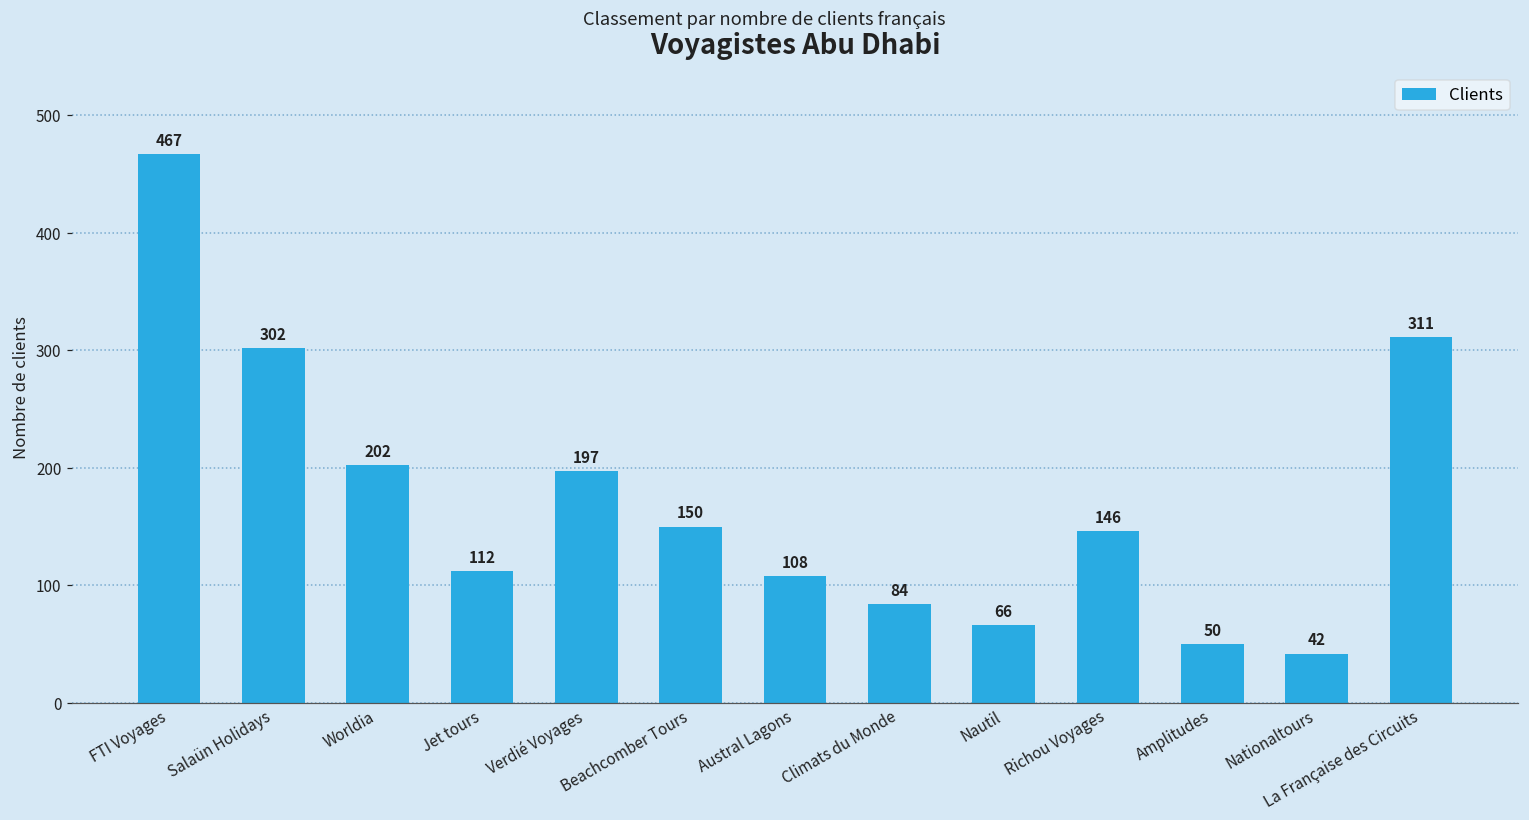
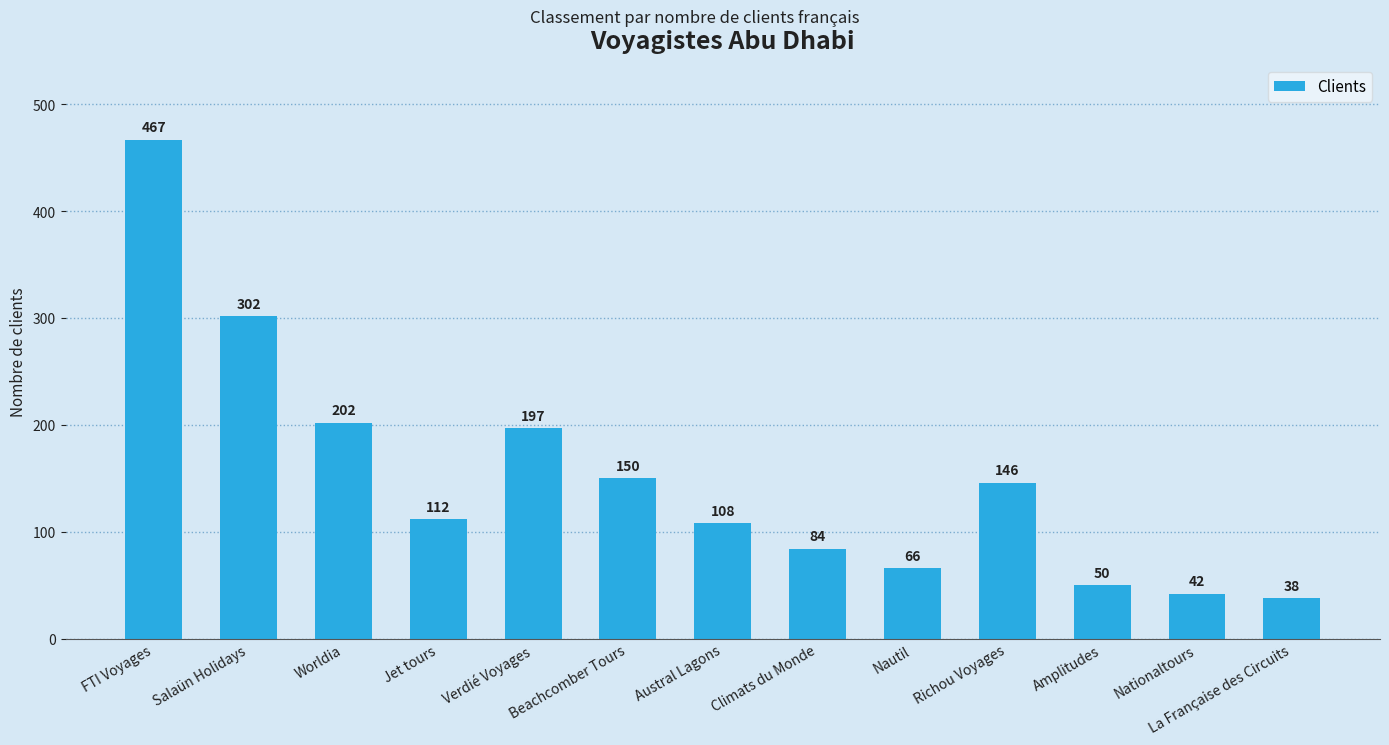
  {
    "FTI Voyages": 467,
    "Salaün Holidays": 302,
    "Worldia": 202,
    "Jet tours": 112,
    "Verdié Voyages": 197,
    "Beachcomber Tours": 150,
    "Austral Lagons": 108,
    "Climats du Monde": 84,
    "Nautil": 66,
    "Richou Voyages": 146,
    "Amplitudes": 50,
    "Nationaltours": 42,
-   "La Française des Circuits": 311
+   "La Française des Circuits": 38
  }
